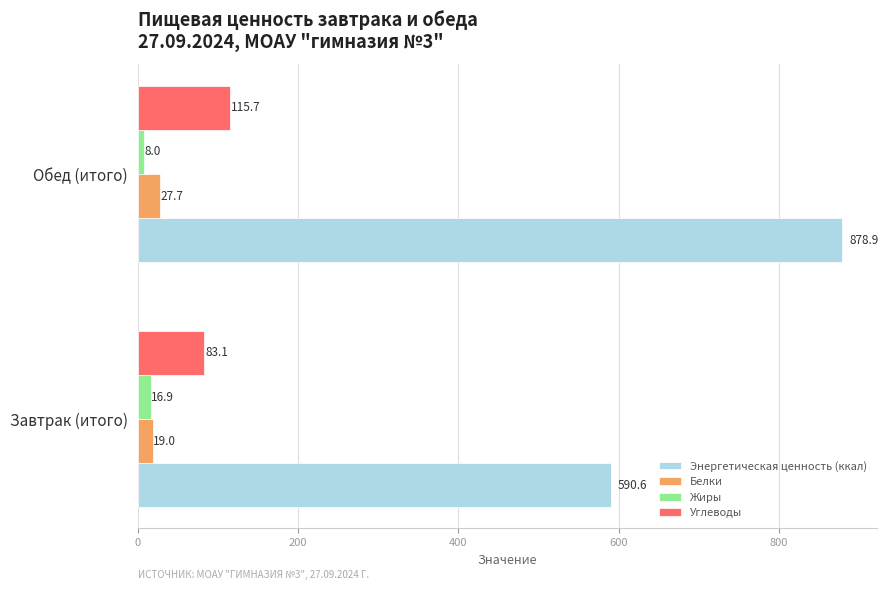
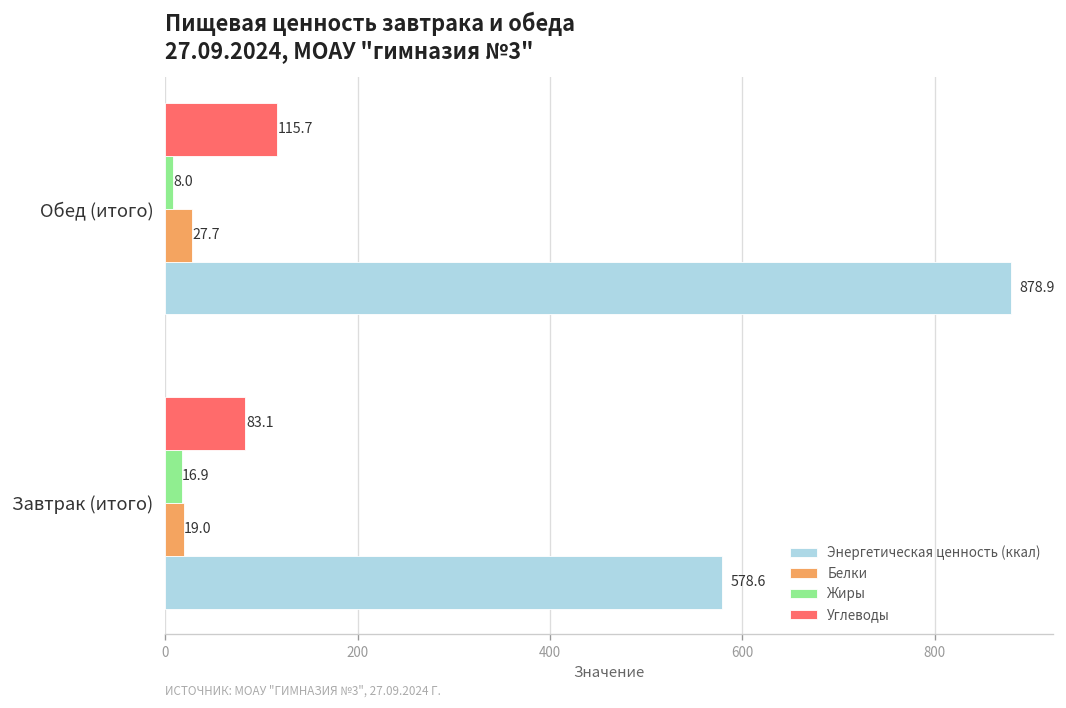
  {
    "Энергетическая ценность (ккал)": {
      "Обед (итого)": 878.9,
-     "Завтрак (итого)": 590.6
+     "Завтрак (итого)": 578.6
    },
    "Жиры": {
      "Обед (итого)": 8.0,
      "Завтрак (итого)": 16.9
    }
  }
